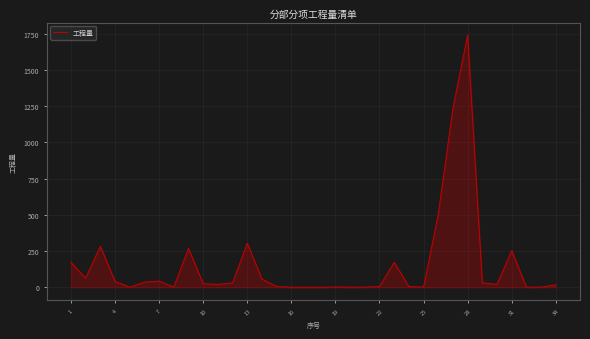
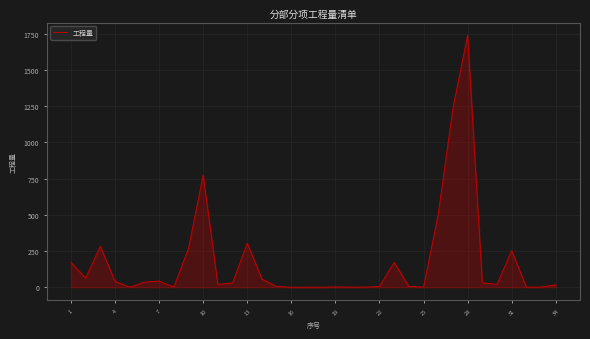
  {
    "1": 170,
    "4": 40,
    "7": 40,
-   "10": 20,
+   "10": 770,
    "13": 300,
    "16": 0,
    "19": 0,
    "22": 10,
    "25": 0,
    "28": 1740,
    "31": 250,
    "34": 20
  }
